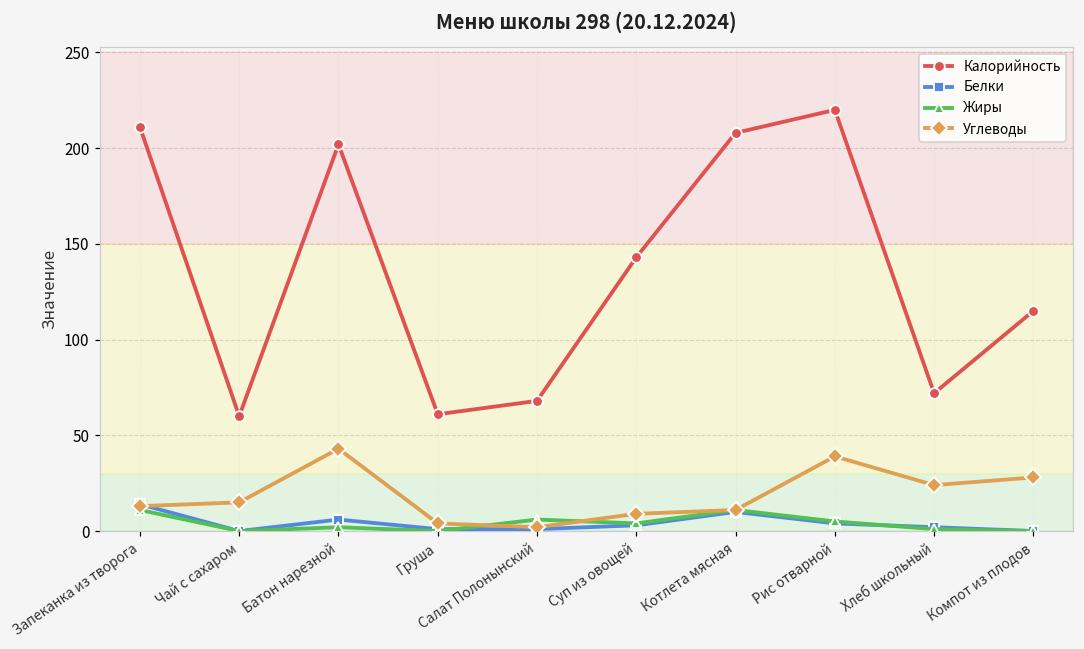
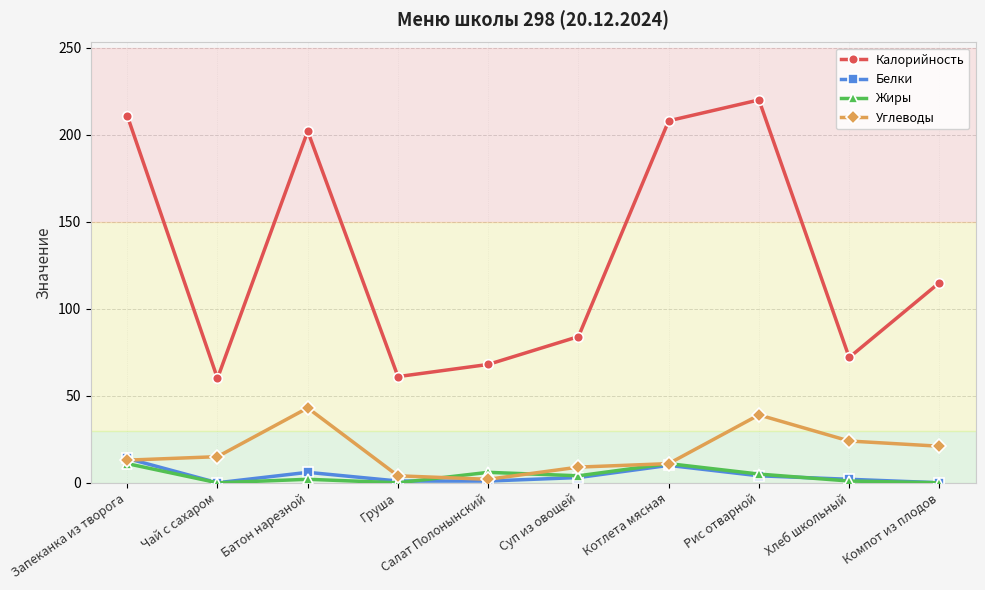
  {
    "Калорийность": {
      "Запеканка из творога": 211,
      "Чай с сахаром": 60,
      "Батон нарезной": 202,
      "Груша": 61,
      "Салат Полонынский": 68,
-     "Суп из овощей": 143,
+     "Суп из овощей": 84,
      "Котлета мясная": 208,
      "Рис отварной": 220,
      "Хлеб школьный": 72,
      "Компот из плодов": 115
    },
    "Белки": {
      "Батон нарезной": 6
    },
    "Жиры": {
      "Запеканка из творога": 11,
      "Батон нарезной": 2,
      "Салат Полонынский": 6
    },
    "Углеводы": {
      "Чай с сахаром": 15,
      "Батон нарезной": 43,
      "Груша": 4,
      "Суп из овощей": 9,
      "Рис отварной": 39,
      "Хлеб школьный": 24,
-     "Компот из плодов": 28
+     "Компот из плодов": 21
    }
  }
